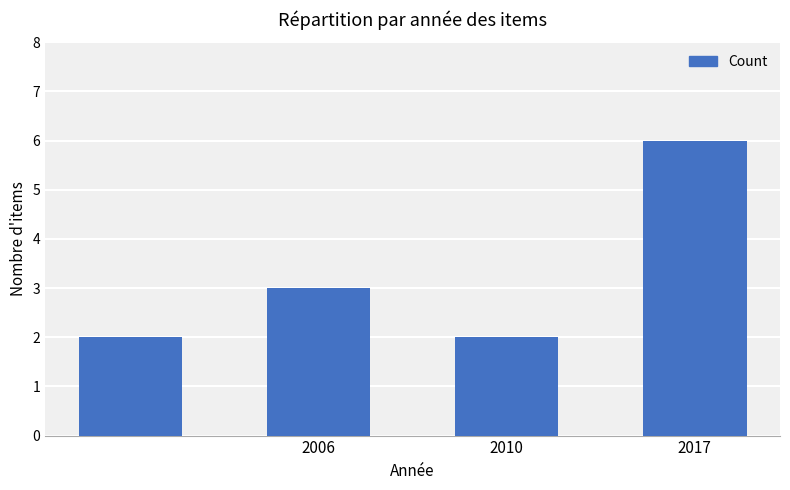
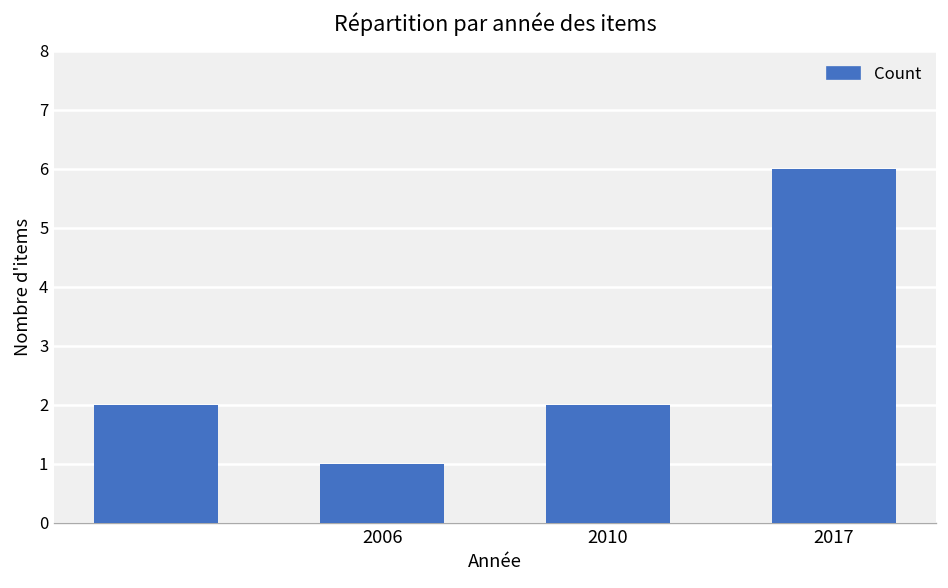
  {
-   "2006": 3,
+   "2006": 1,
    "2010": 2,
    "2017": 6
  }
